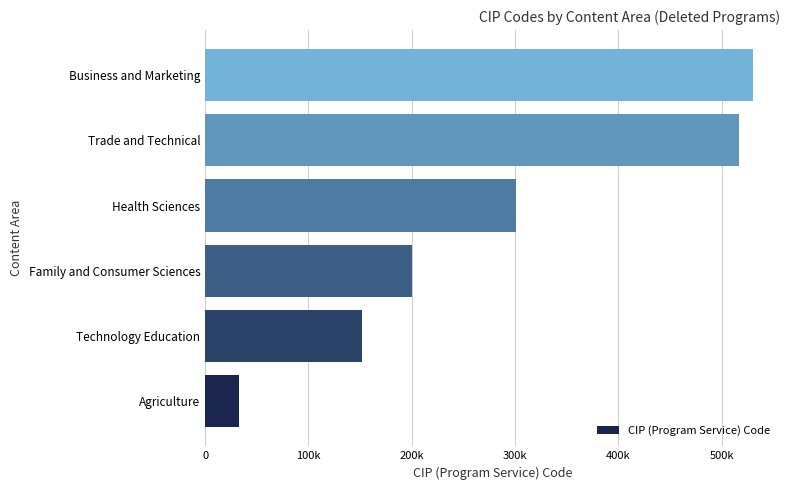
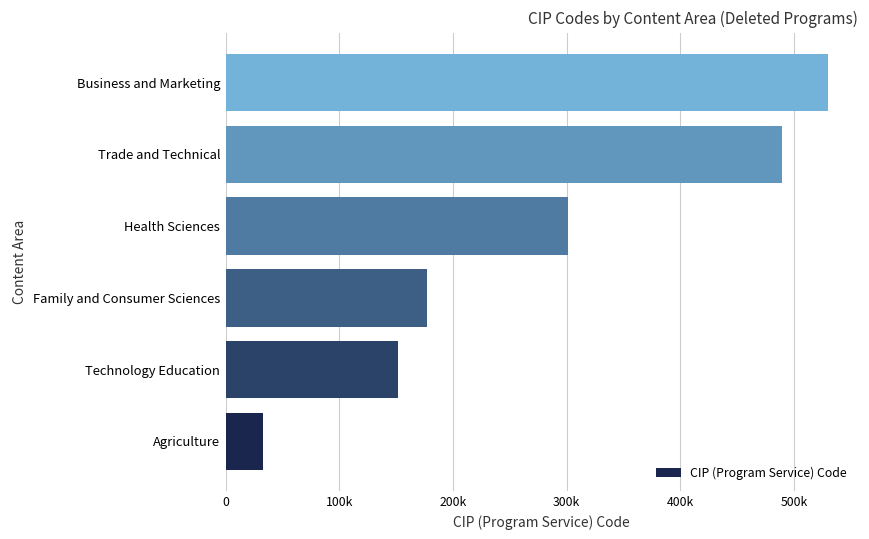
  {
    "Business and Marketing": 530000,
-   "Trade and Technical": 517000,
+   "Trade and Technical": 490000,
    "Health Sciences": 301000,
-   "Family and Consumer Sciences": 200000,
+   "Family and Consumer Sciences": 177000,
    "Technology Education": 152000,
    "Agriculture": 33000
  }
